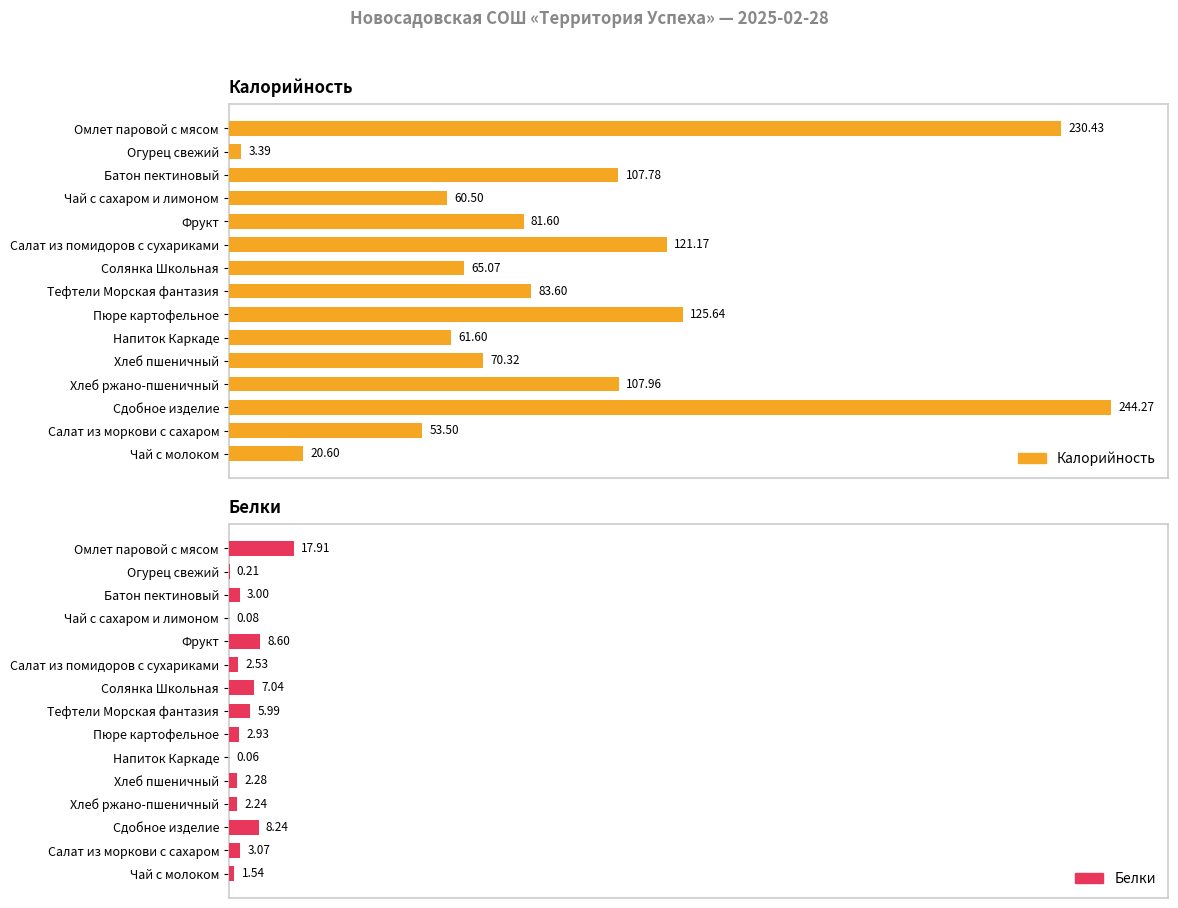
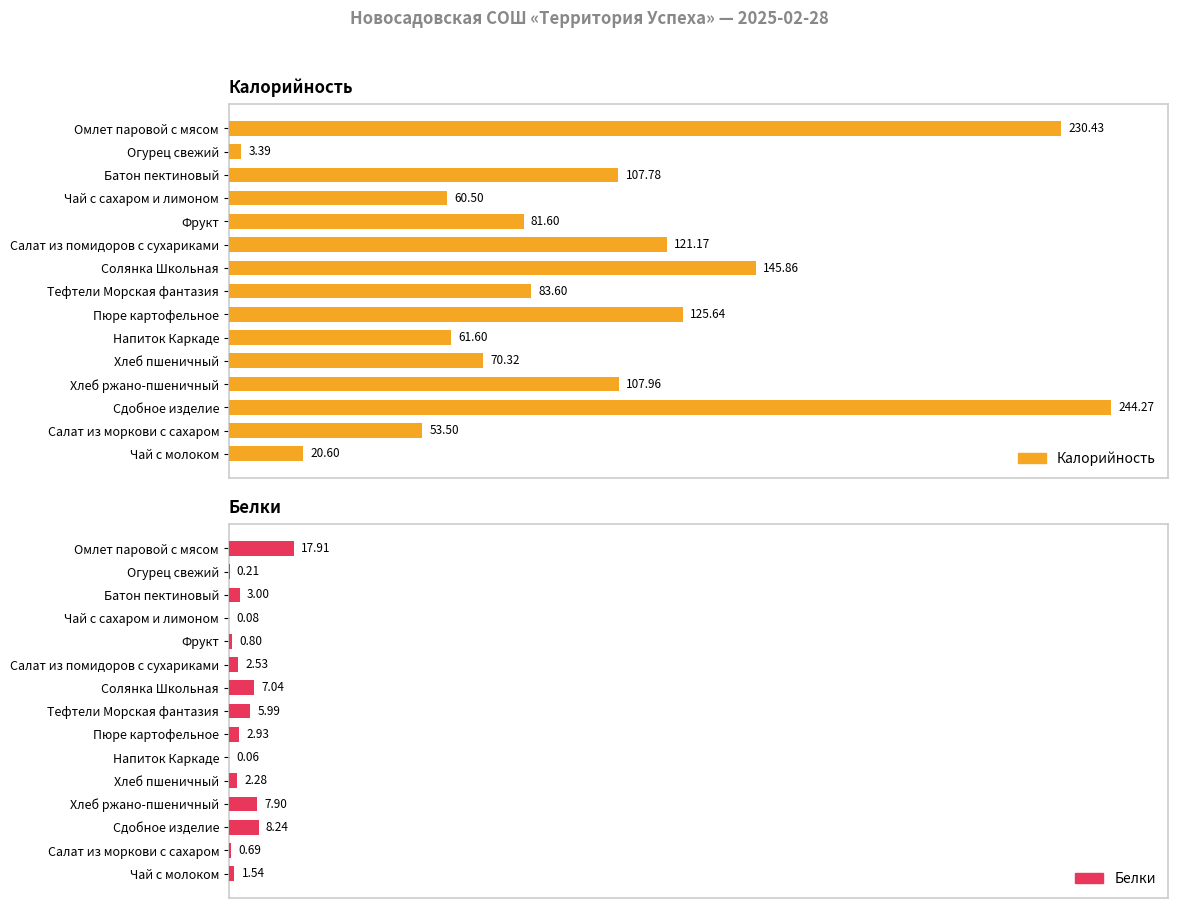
  {
    "Калорийность": {
      "Омлет паровой с мясом": 230.43,
      "Огурец свежий": 3.39,
      "Батон пектиновый": 107.78,
      "Чай с сахаром и лимоном": 60.50,
      "Фрукт": 81.60,
      "Салат из помидоров с сухариками": 121.17,
-     "Солянка Школьная": 65.07,
+     "Солянка Школьная": 145.86,
      "Тефтели Морская фантазия": 83.60,
      "Пюре картофельное": 125.64,
      "Напиток Каркаде": 61.60,
      "Хлеб пшеничный": 70.32,
      "Хлеб ржано-пшеничный": 107.96,
      "Сдобное изделие": 244.27,
      "Салат из моркови с сахаром": 53.50,
      "Чай с молоком": 20.60
    },
    "Белки": {
      "Омлет паровой с мясом": 17.91,
      "Огурец свежий": 0.21,
      "Батон пектиновый": 3.00,
      "Чай с сахаром и лимоном": 0.08,
-     "Фрукт": 8.60,
+     "Фрукт": 0.80,
      "Салат из помидоров с сухариками": 2.53,
      "Солянка Школьная": 7.04,
      "Тефтели Морская фантазия": 5.99,
      "Пюре картофельное": 2.93,
      "Напиток Каркаде": 0.06,
      "Хлеб пшеничный": 2.28,
-     "Хлеб ржано-пшеничный": 2.24,
+     "Хлеб ржано-пшеничный": 7.90,
      "Сдобное изделие": 8.24,
-     "Салат из моркови с сахаром": 3.07,
+     "Салат из моркови с сахаром": 0.69,
      "Чай с молоком": 1.54
    }
  }
